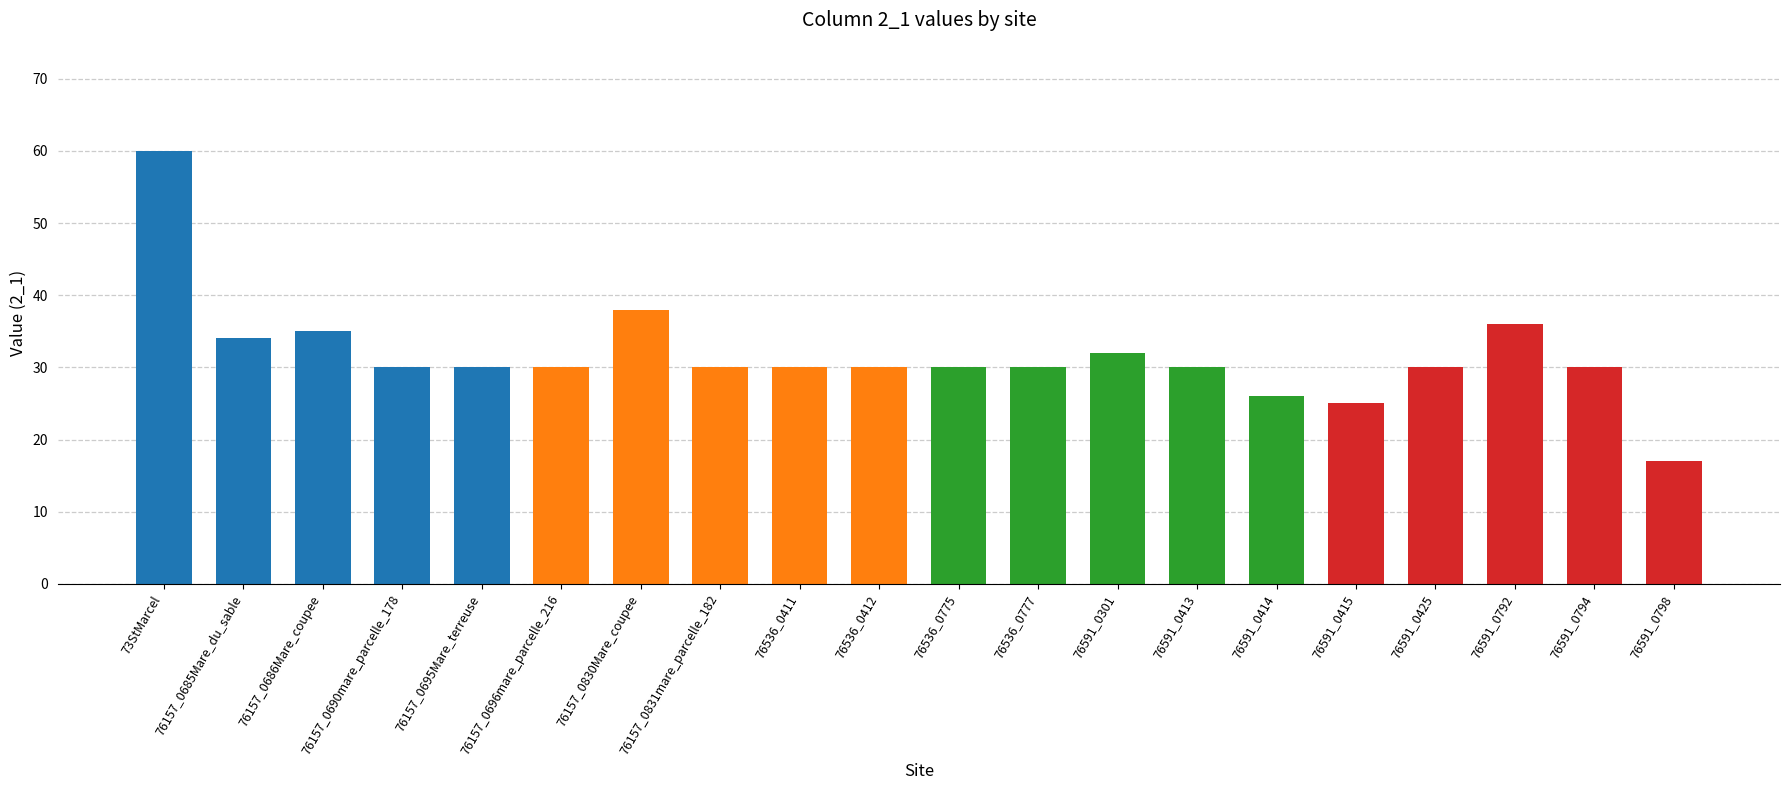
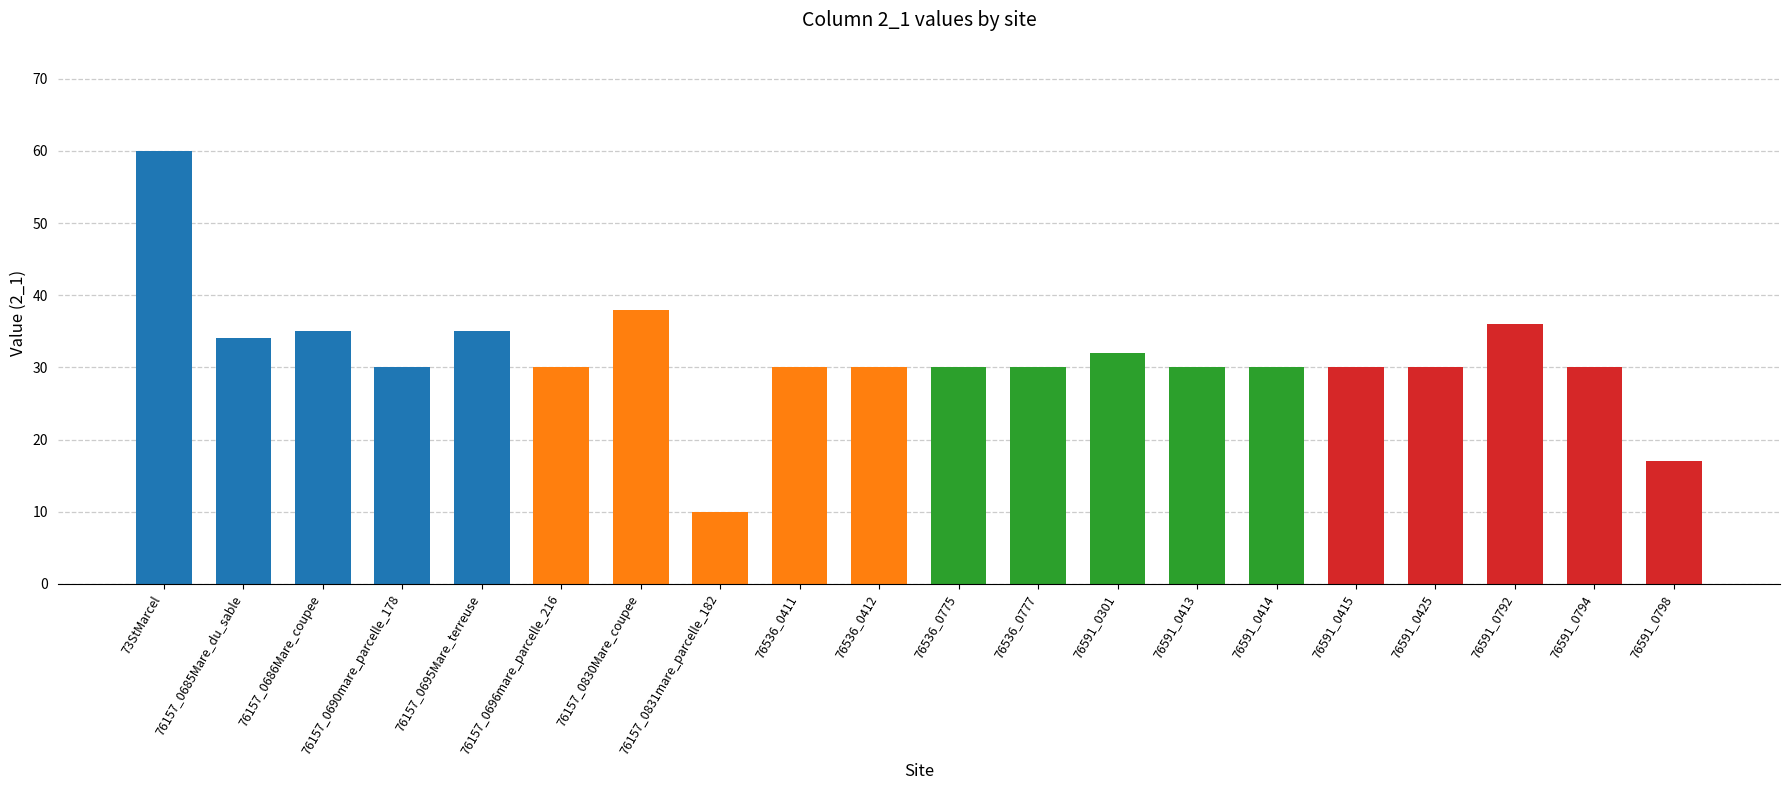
  {
    "73StMarcel": 60,
    "76157_0685Mare_du_sable": 34,
    "76157_0686Mare_coupee": 35,
    "76157_0690mare_parcelle_178": 30,
-   "76157_0695Mare_terreuse": 30,
+   "76157_0695Mare_terreuse": 35,
    "76157_0696mare_parcelle_216": 30,
    "76157_0830Mare_coupee": 38,
-   "76157_0831mare_parcelle_182": 30,
+   "76157_0831mare_parcelle_182": 10,
    "76536_0411": 30,
    "76536_0412": 30,
    "76536_0775": 30,
    "76536_0777": 30,
    "76591_0301": 32,
    "76591_0413": 30,
-   "76591_0414": 26,
-   "76591_0415": 25,
+   "76591_0414": 30,
+   "76591_0415": 30,
    "76591_0425": 30,
    "76591_0792": 36,
    "76591_0794": 30,
    "76591_0798": 17
  }
